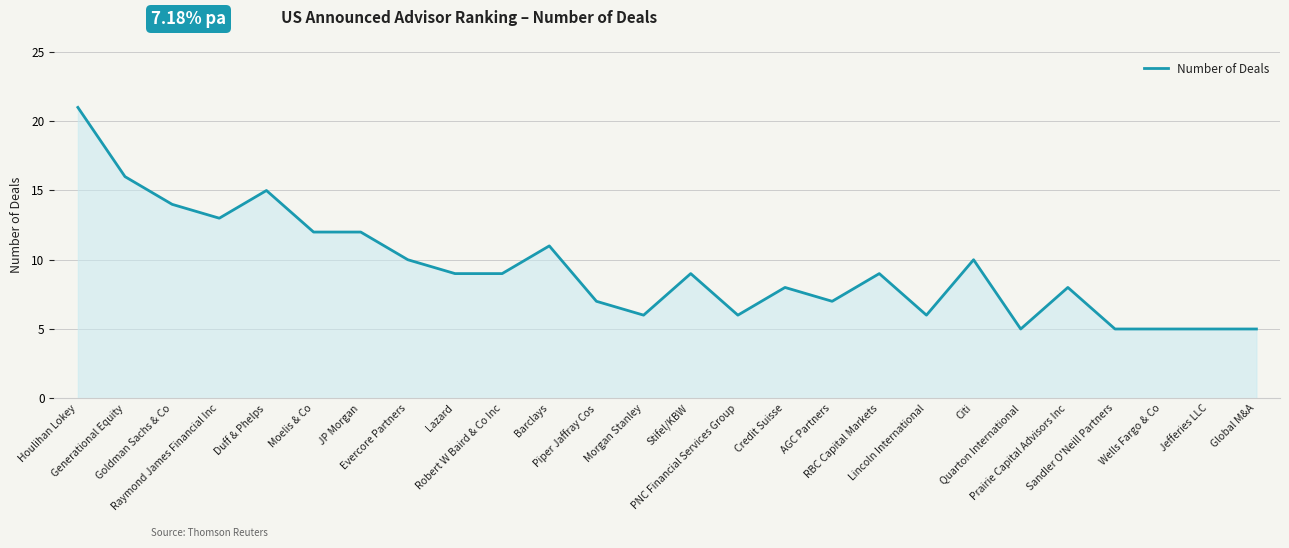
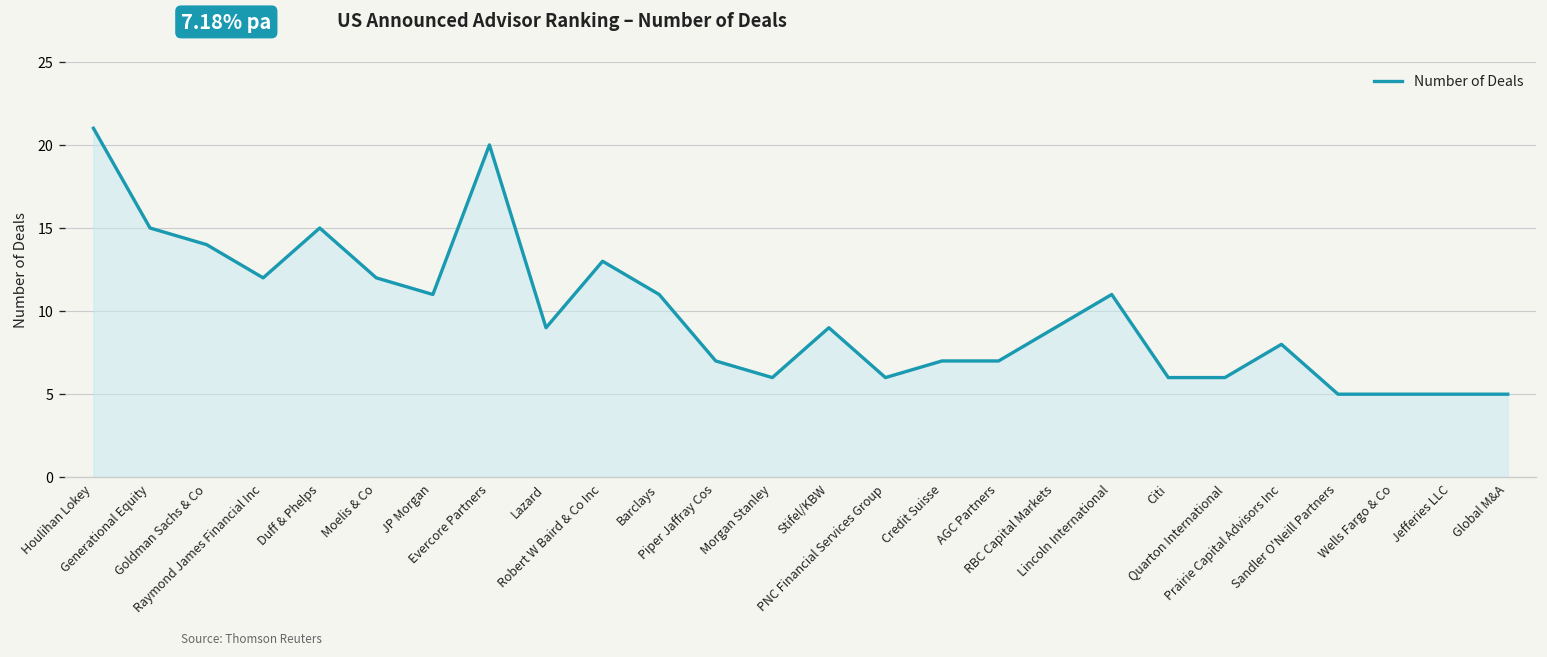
  {
    "Houlihan Lokey": 21,
-   "Generational Equity": 16,
+   "Generational Equity": 15,
    "Goldman Sachs & Co": 14,
-   "Raymond James Financial Inc": 13,
+   "Raymond James Financial Inc": 12,
    "Duff & Phelps": 15,
    "Moelis & Co": 12,
-   "JP Morgan": 12,
-   "Evercore Partners": 10,
+   "JP Morgan": 11,
+   "Evercore Partners": 20,
    "Lazard": 9,
-   "Robert W Baird & Co Inc": 9,
+   "Robert W Baird & Co Inc": 13,
    "Barclays": 11,
    "Piper Jaffray Cos": 7,
    "Morgan Stanley": 6,
    "Stifel/KBW": 9,
    "PNC Financial Services Group": 6,
-   "Credit Suisse": 8,
+   "Credit Suisse": 7,
    "AGC Partners": 7,
    "RBC Capital Markets": 9,
-   "Lincoln International": 6,
-   "Citi": 10,
-   "Quarton International": 5,
+   "Lincoln International": 11,
+   "Citi": 6,
+   "Quarton International": 6,
    "Prairie Capital Advisors Inc": 8,
    "Sandler O'Neill Partners": 5,
    "Wells Fargo & Co": 5,
    "Jefferies LLC": 5,
    "Global M&A": 5
  }
